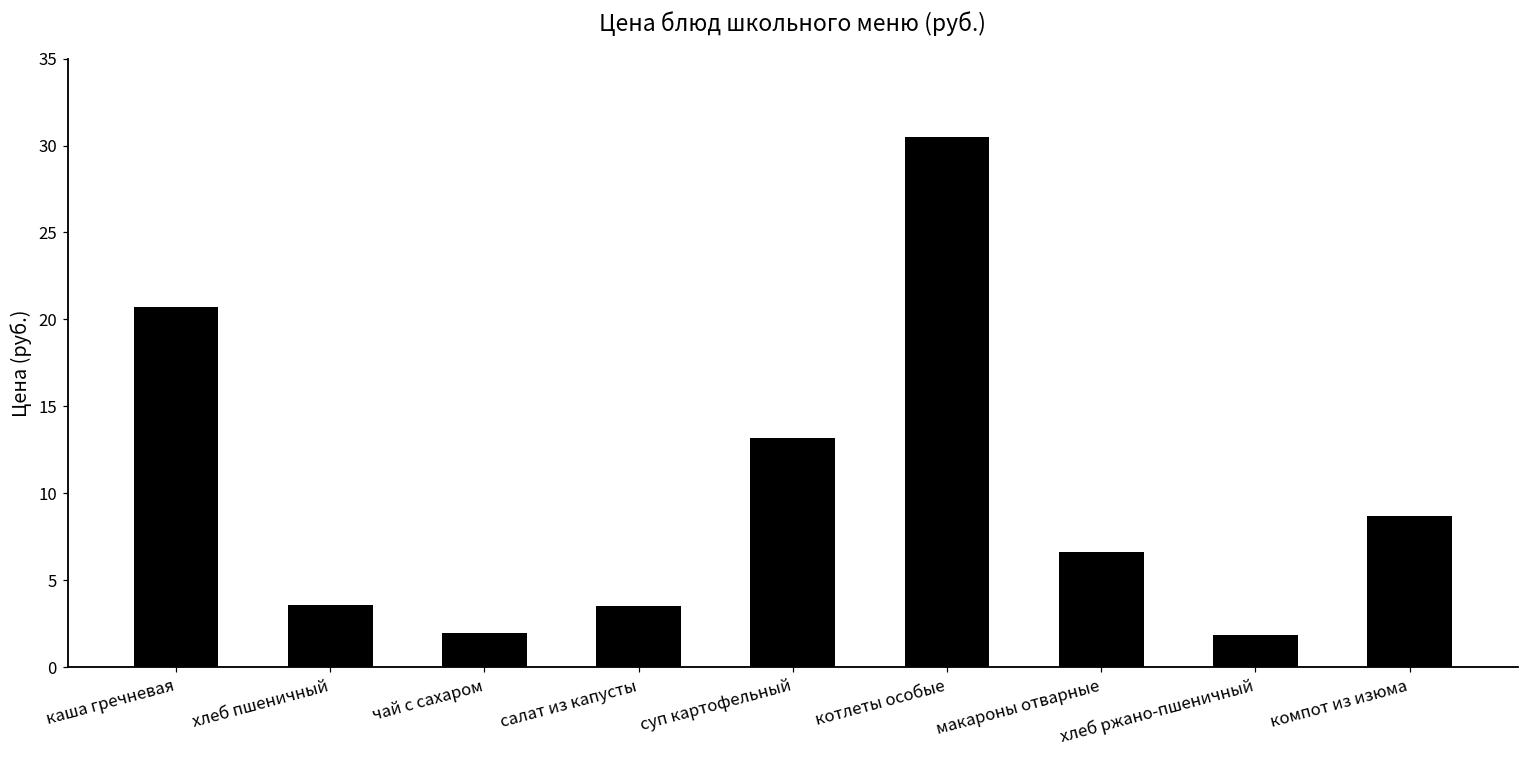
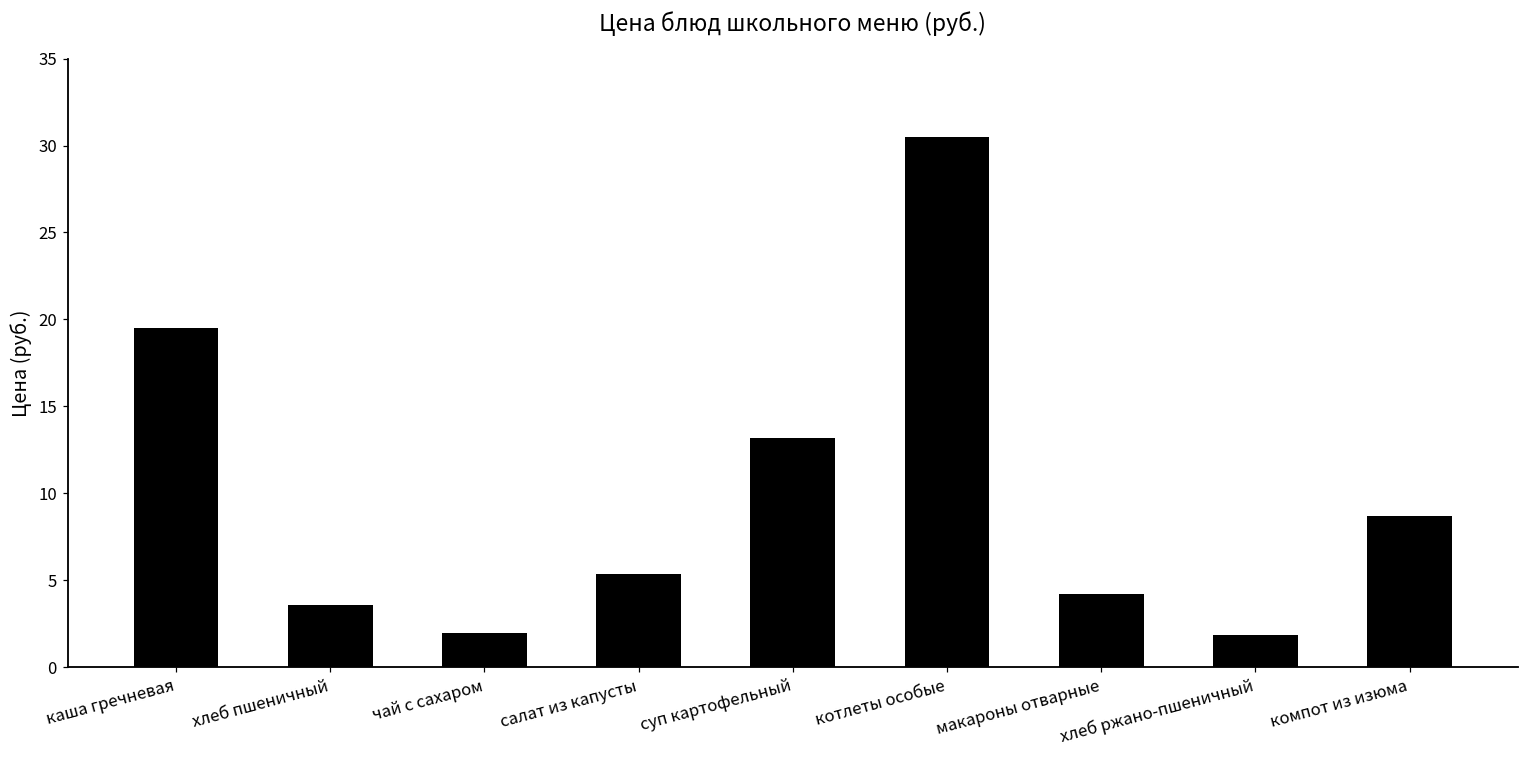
  {
-   "каша гречневая": 20.7,
+   "каша гречневая": 19.5,
    "хлеб пшеничный": 3.6,
    "чай с сахаром": 2.0,
-   "салат из капусты": 3.5,
+   "салат из капусты": 5.3,
    "суп картофельный": 13.2,
    "котлеты особые": 30.5,
-   "макароны отварные": 6.6,
+   "макароны отварные": 4.2,
    "хлеб ржано-пшеничный": 1.9,
    "компот из изюма": 8.7
  }
